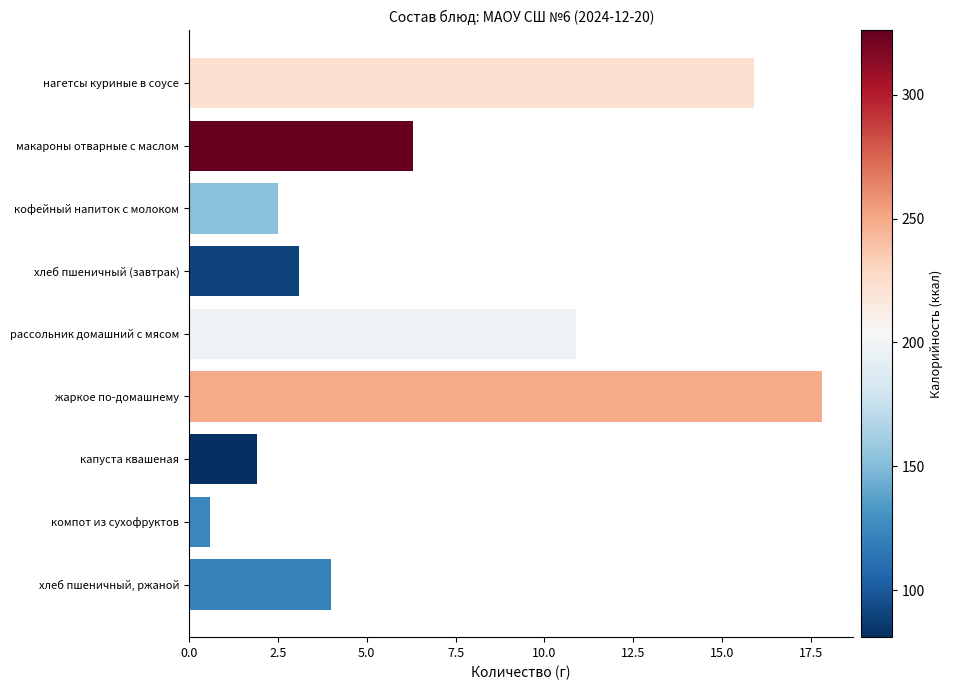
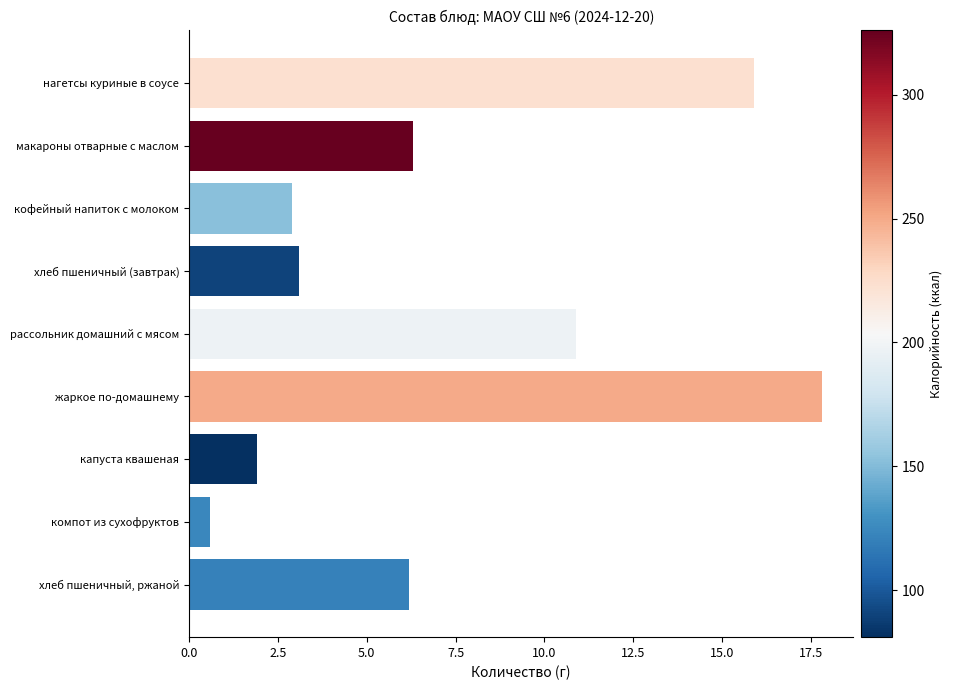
  {
    "нагетсы куриные в соусе": 15.9,
    "макароны отварные с маслом": 6.3,
-   "кофейный напиток с молоком": 2.5,
+   "кофейный напиток с молоком": 2.9,
    "хлеб пшеничный (завтрак)": 3.1,
    "рассольник домашний с мясом": 10.9,
    "жаркое по-домашнему": 17.8,
    "капуста квашеная": 1.9,
    "компот из сухофруктов": 0.6,
-   "хлеб пшеничный, ржаной": 4.0
+   "хлеб пшеничный, ржаной": 6.2
  }
